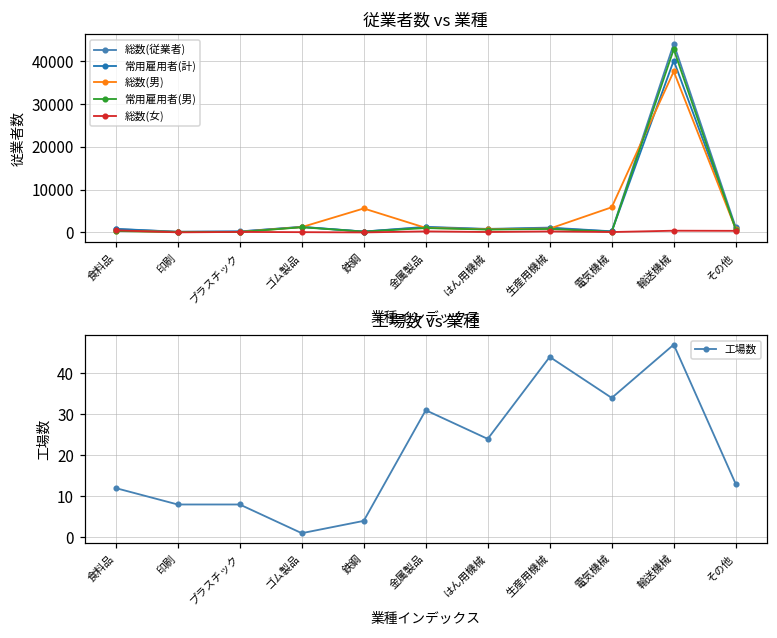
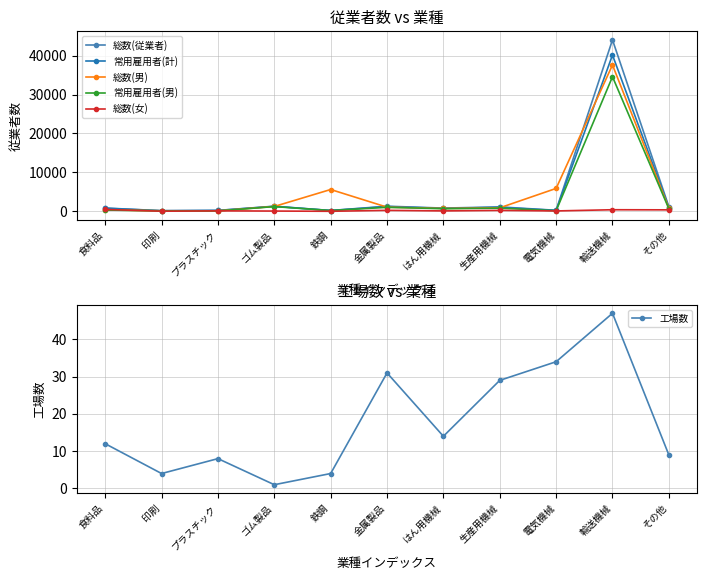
  {
    "従業者数 vs 業種": {
      "総数(男)": {
        "鉄鋼": 6000,
        "電気機械": 6000,
        "輸送機械": 38000
      },
      "常用雇用者(男)": {
-       "輸送機械": 43000
+       "輸送機械": 35000
      },
      "総数(女)": {
        "ゴム製品": 0,
        "金属製品": 0,
        "輸送機械": 0
      }
    },
    "工場数 vs 業種": {
      "食料品": 12,
-     "印刷": 8,
+     "印刷": 4,
      "プラスチック": 8,
      "ゴム製品": 1,
      "鉄鋼": 4,
      "金属製品": 31,
-     "はん用機械": 24,
-     "生産用機械": 44,
+     "はん用機械": 14,
+     "生産用機械": 29,
      "電気機械": 34,
      "輸送機械": 47,
-     "その他": 13
+     "その他": 9
    }
  }
